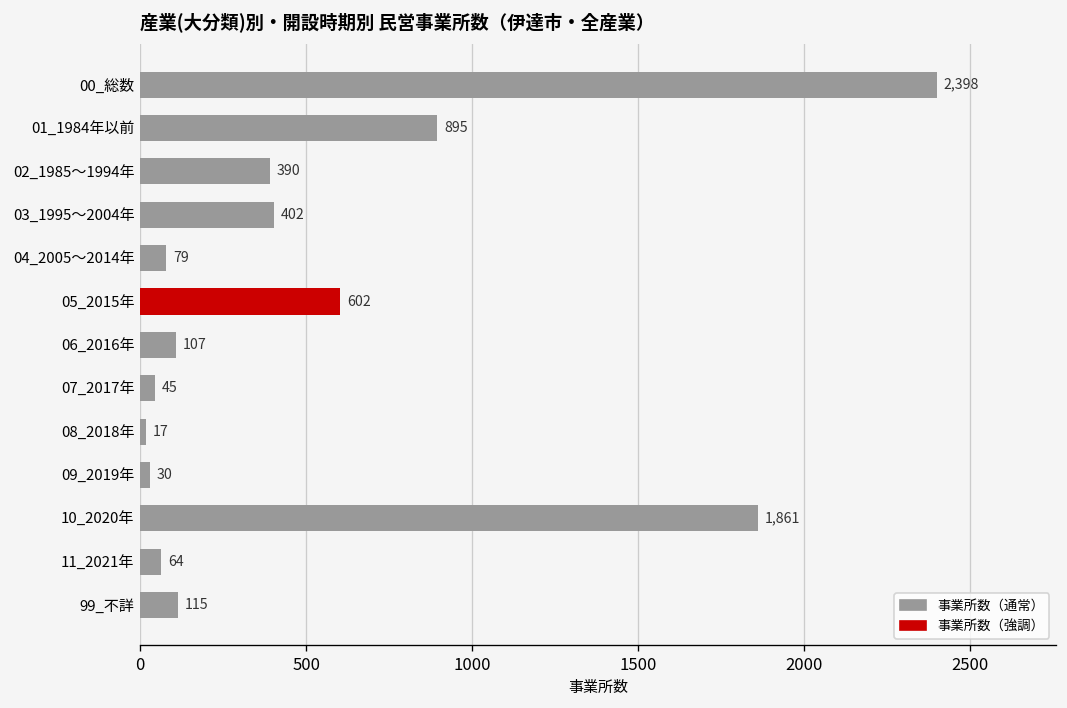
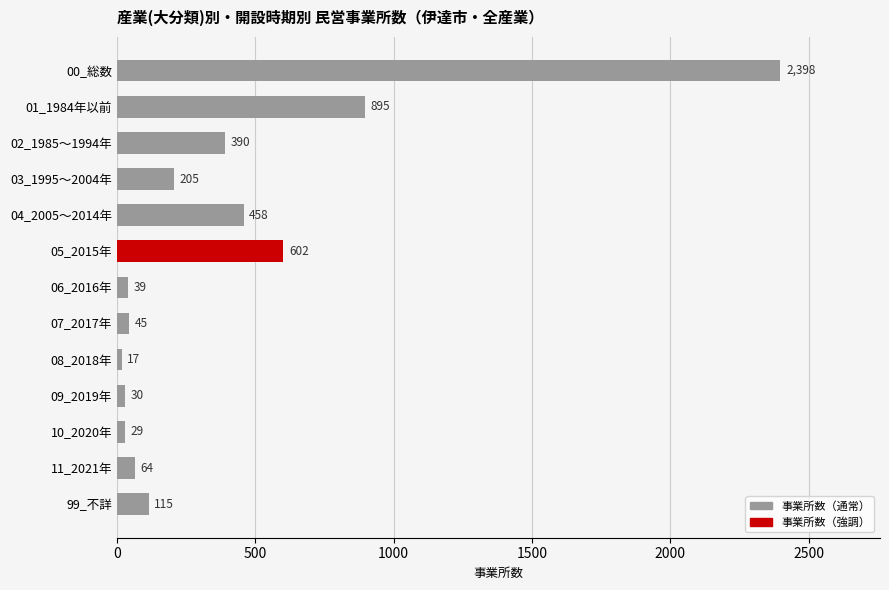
  {
    "00_総数": "2,398",
    "01_1984年以前": "895",
    "02_1985～1994年": "390",
-   "03_1995～2004年": "402",
-   "04_2005～2014年": "79",
+   "03_1995～2004年": "205",
+   "04_2005～2014年": "458",
    "05_2015年": "602",
-   "06_2016年": "107",
+   "06_2016年": "39",
    "07_2017年": "45",
    "08_2018年": "17",
    "09_2019年": "30",
-   "10_2020年": "1,861",
+   "10_2020年": "29",
    "11_2021年": "64",
    "99_不詳": "115"
  }
